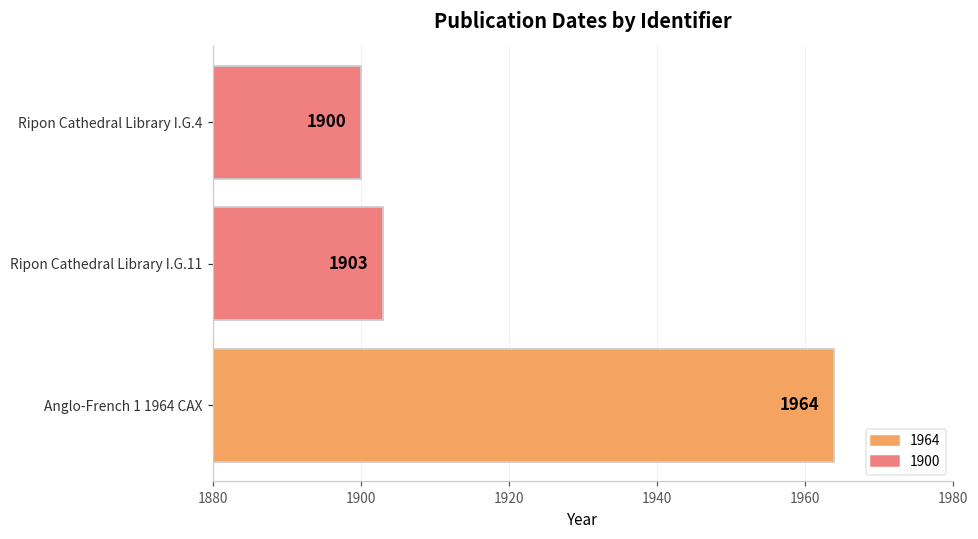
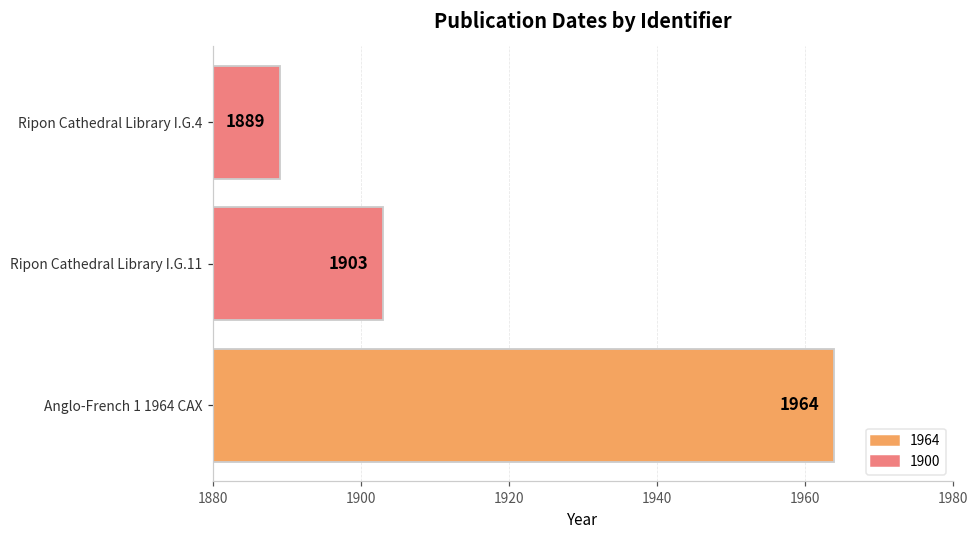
  {
-   "Ripon Cathedral Library I.G.4": 1900,
+   "Ripon Cathedral Library I.G.4": 1889,
    "Ripon Cathedral Library I.G.11": 1903,
    "Anglo-French 1 1964 CAX": 1964
  }
